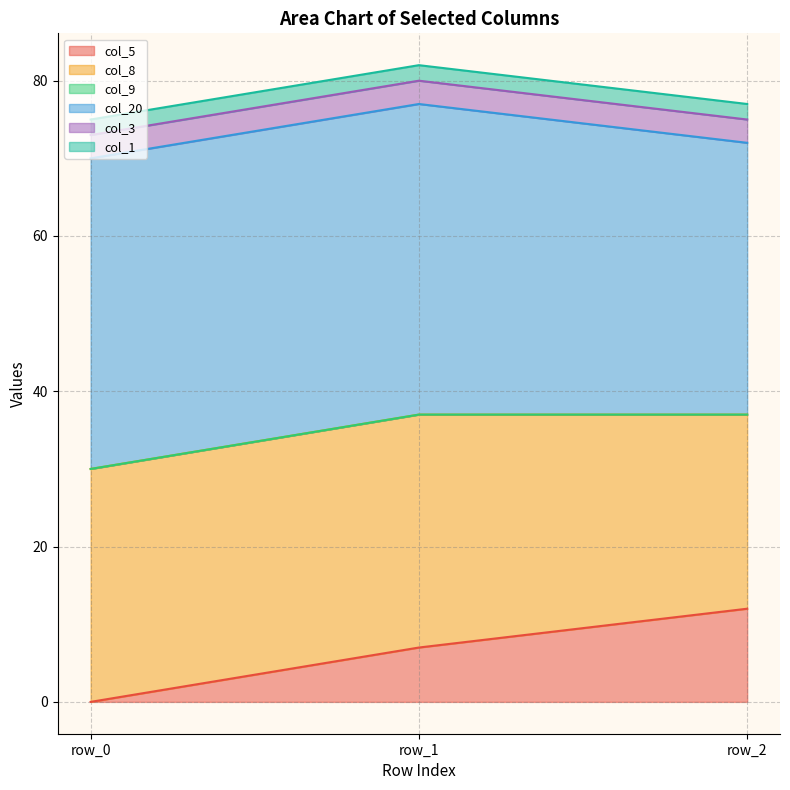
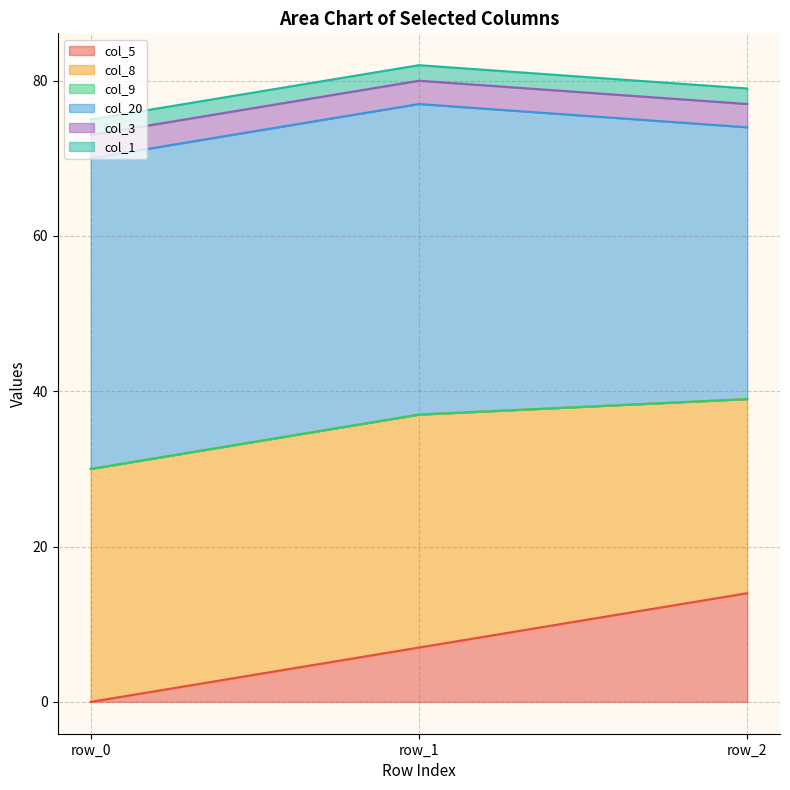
  {
    "col_5": {
      "row_0": 0,
      "row_1": 7,
-     "row_2": 12
+     "row_2": 14
    },
    "col_3": {
      "row_1": 3,
      "row_2": 3
    }
  }
